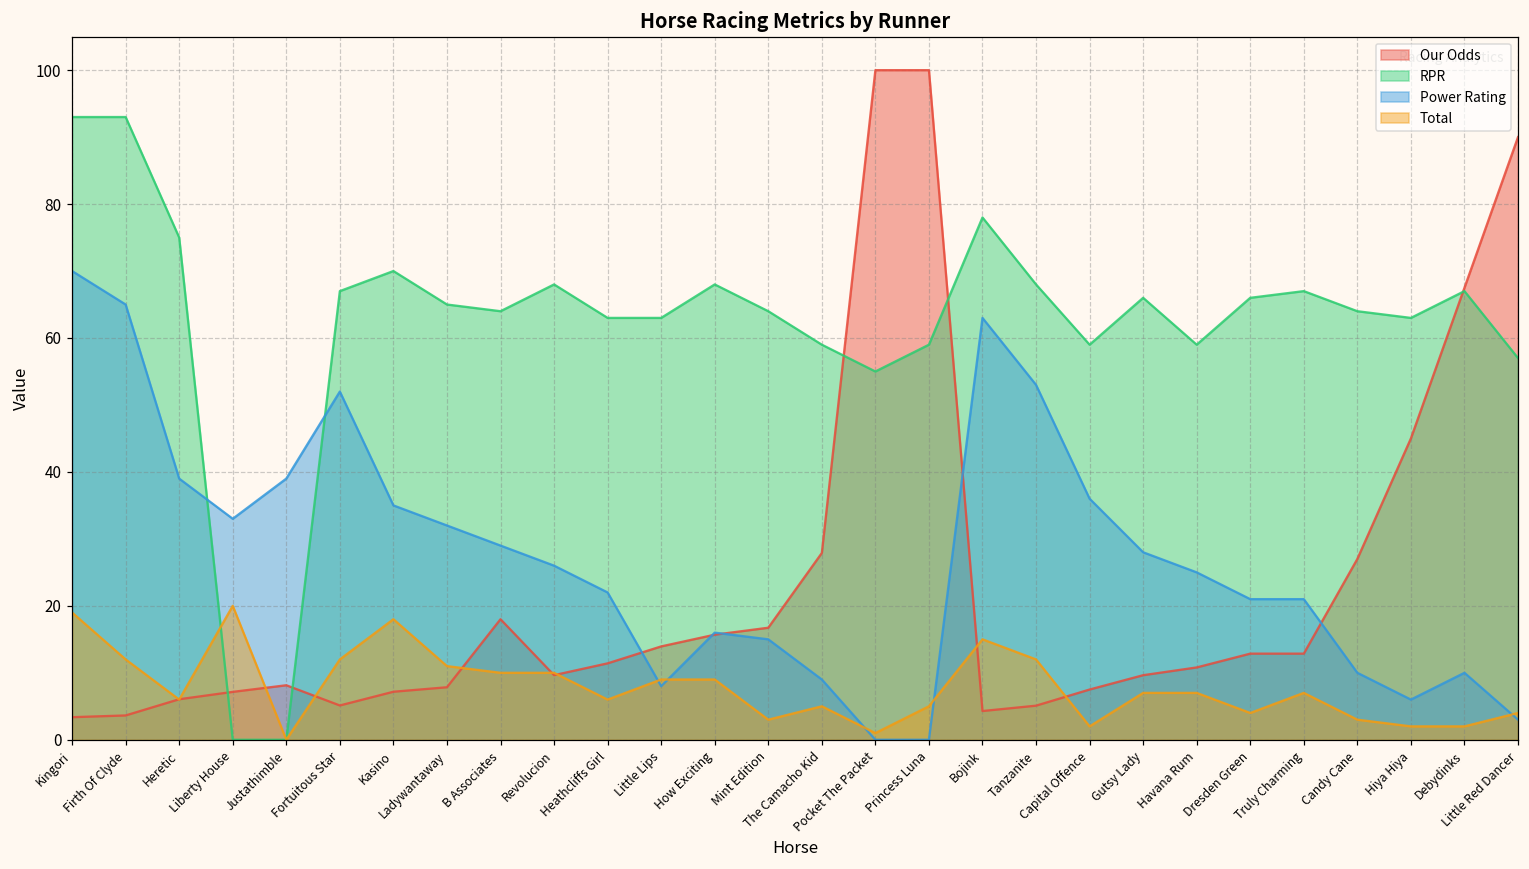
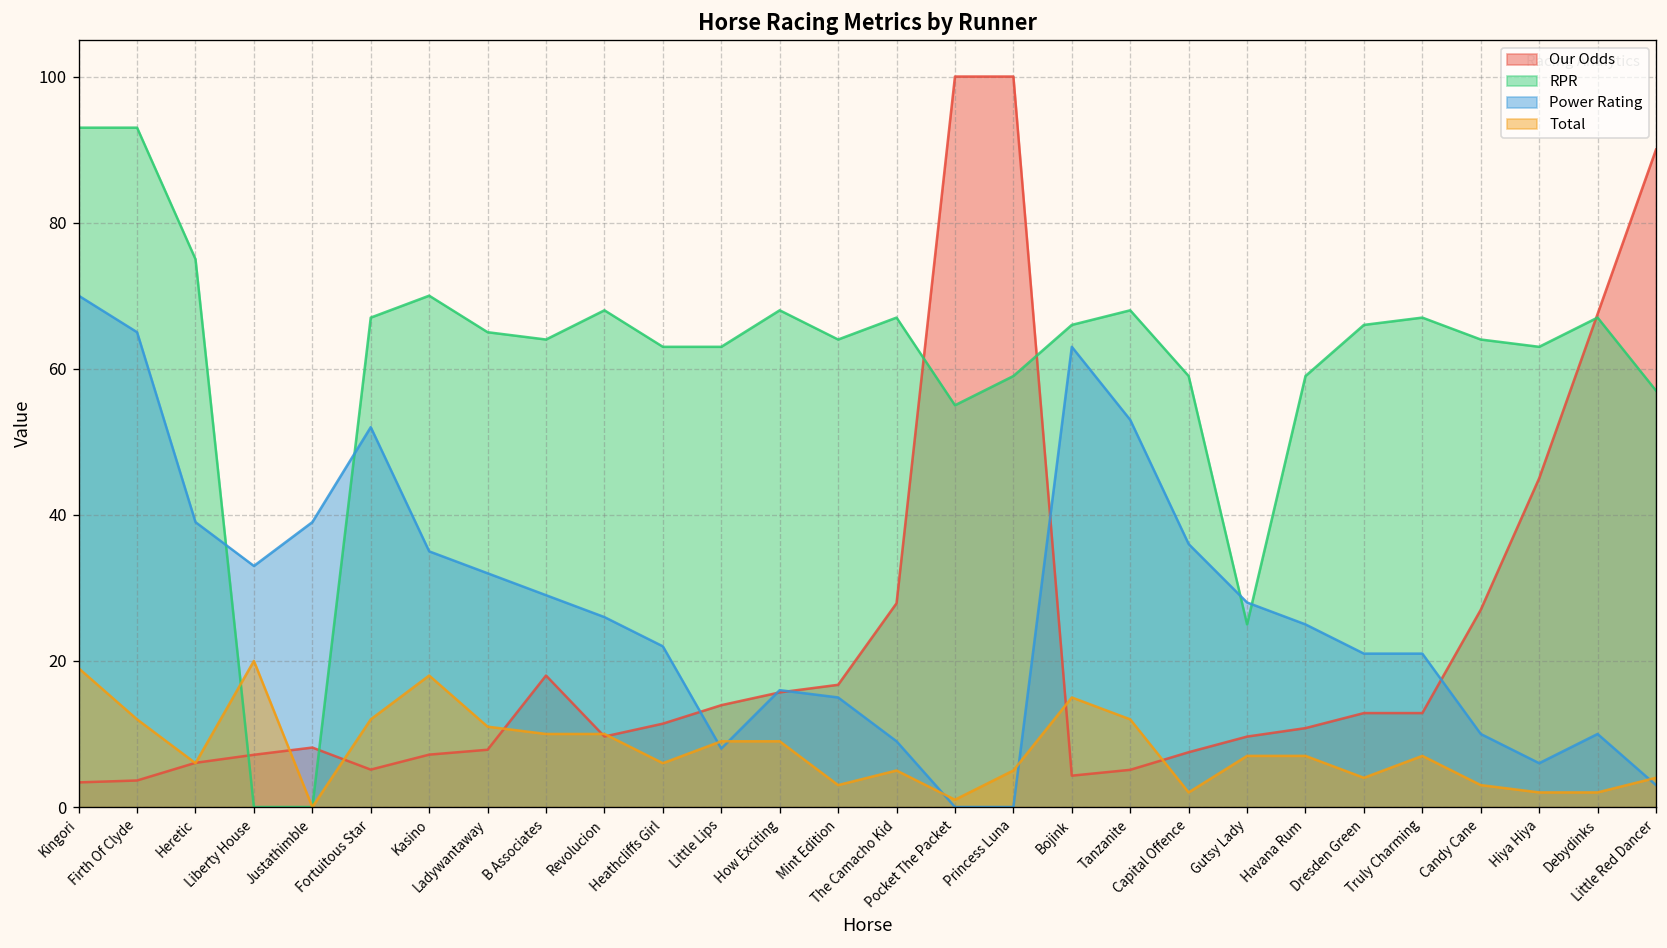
  {
    "Our Odds": {
      "Kingori": 3,
      "Firth Of Clyde": 4,
      "Liberty House": 7,
      "Justathimble": 8,
      "Fortuitous Star": 5,
      "Kasino": 7,
      "Ladywantaway": 8,
      "B Associates": 18,
      "Heathcliffs Girl": 11,
      "Little Lips": 14,
      "Mint Edition": 17,
      "The Camacho Kid": 28,
      "Pocket The Packet": 100,
      "Princess Luna": 100,
      "Bojink": 4,
      "Tanzanite": 5,
      "Capital Offence": 8,
      "Gutsy Lady": 10,
      "Havana Rum": 11,
      "Dresden Green": 13,
      "Truly Charming": 13,
      "Candy Cane": 27,
      "Hiya Hiya": 45,
      "Debydinks": 68,
      "Little Red Dancer": 90
    },
    "RPR": {
      "Kingori": 93,
      "Firth Of Clyde": 93,
      "Heretic": 75,
      "Liberty House": 0,
      "Fortuitous Star": 67,
      "Kasino": 70,
      "Ladywantaway": 65,
      "B Associates": 64,
      "Revolucion": 68,
      "Heathcliffs Girl": 63,
      "Little Lips": 63,
      "How Exciting": 68,
      "Mint Edition": 64,
-     "The Camacho Kid": 59,
+     "The Camacho Kid": 67,
      "Pocket The Packet": 55,
      "Princess Luna": 59,
-     "Bojink": 78,
+     "Bojink": 66,
      "Tanzanite": 68,
      "Capital Offence": 59,
-     "Gutsy Lady": 66,
+     "Gutsy Lady": 25,
      "Havana Rum": 59,
      "Dresden Green": 66,
      "Truly Charming": 67,
      "Candy Cane": 64,
      "Hiya Hiya": 63,
      "Debydinks": 67,
      "Little Red Dancer": 57
    },
    "Power Rating": {
      "Kingori": 70,
      "Firth Of Clyde": 65,
      "Heretic": 39,
      "Liberty House": 33,
      "Justathimble": 39,
      "Fortuitous Star": 52,
      "Kasino": 35,
      "Ladywantaway": 32,
      "B Associates": 29,
      "Revolucion": 26,
      "Heathcliffs Girl": 22,
      "Little Lips": 8,
      "Mint Edition": 15,
      "The Camacho Kid": 9,
      "Pocket The Packet": 0,
      "Princess Luna": 0,
      "Bojink": 63,
      "Tanzanite": 53,
      "Capital Offence": 36,
      "Gutsy Lady": 28,
      "Havana Rum": 25,
      "Dresden Green": 21,
      "Truly Charming": 21,
      "Candy Cane": 10,
      "Hiya Hiya": 6,
      "Debydinks": 10,
      "Little Red Dancer": 3
    },
    "Total": {
      "Kingori": 19,
      "Firth Of Clyde": 12,
      "Liberty House": 20,
      "Fortuitous Star": 12,
      "Kasino": 18,
      "Ladywantaway": 11,
      "B Associates": 10,
      "Heathcliffs Girl": 6,
      "Little Lips": 9,
      "How Exciting": 9,
      "Mint Edition": 3,
      "The Camacho Kid": 5,
      "Pocket The Packet": 1,
      "Princess Luna": 5,
      "Bojink": 15,
      "Tanzanite": 12,
      "Capital Offence": 2,
      "Gutsy Lady": 7,
      "Havana Rum": 7,
      "Dresden Green": 4,
      "Truly Charming": 7,
      "Candy Cane": 3,
      "Hiya Hiya": 2,
      "Debydinks": 2,
      "Little Red Dancer": 4
    }
  }
